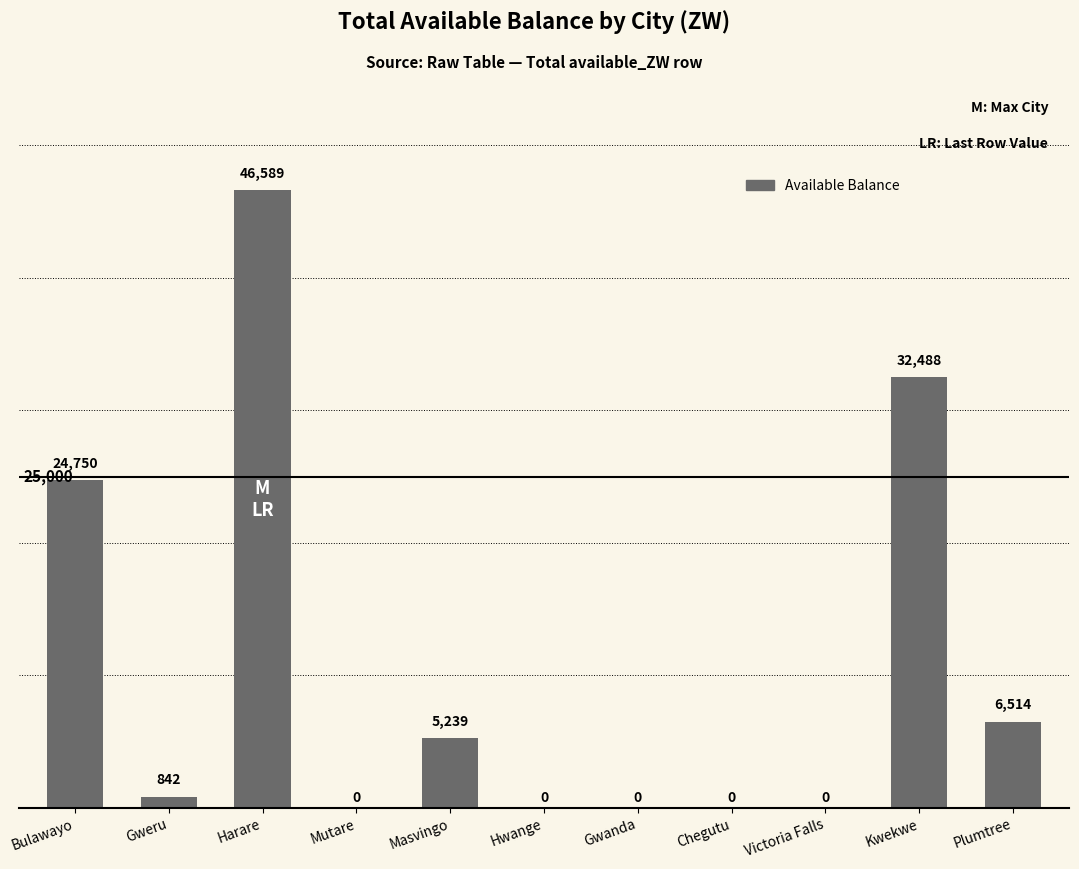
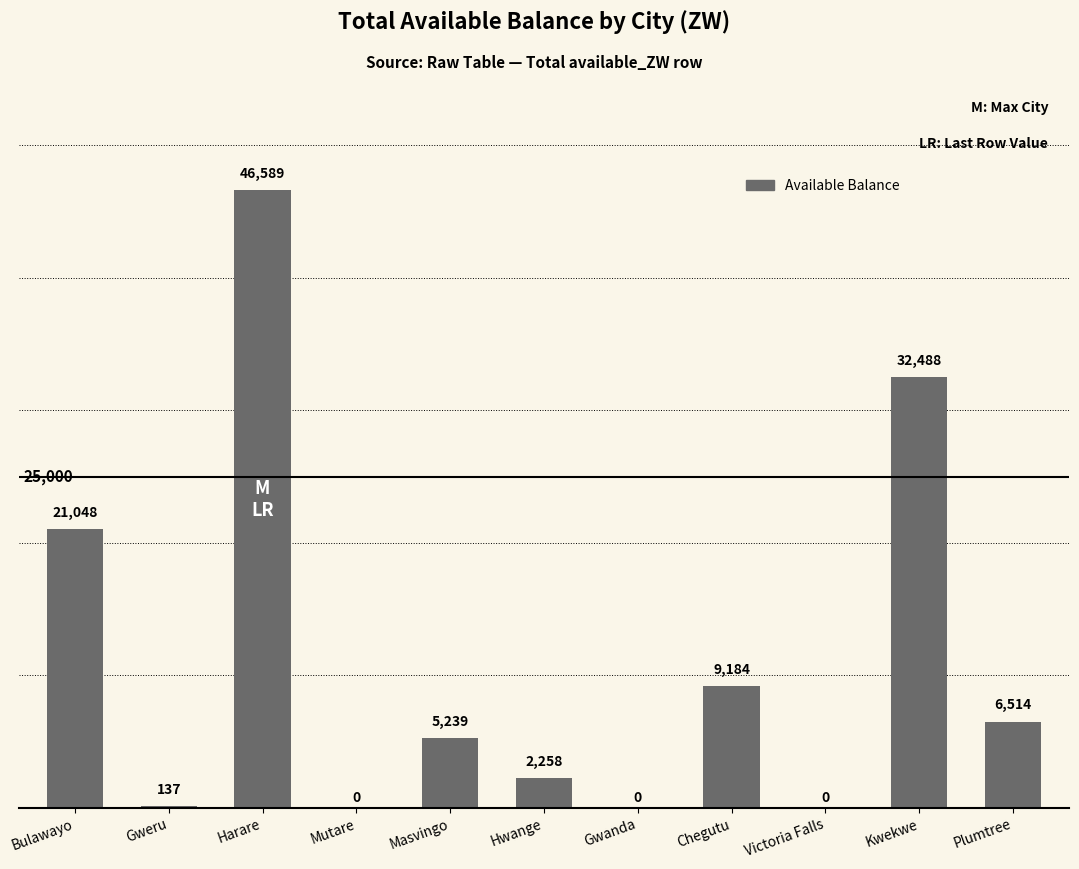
  {
-   "Bulawayo": "24,750",
-   "Gweru": "842",
+   "Bulawayo": "21,048",
+   "Gweru": "137",
    "Harare": "46,589",
    "Mutare": "0",
    "Masvingo": "5,239",
-   "Hwange": "0",
+   "Hwange": "2,258",
    "Gwanda": "0",
-   "Chegutu": "0",
+   "Chegutu": "9,184",
    "Victoria Falls": "0",
    "Kwekwe": "32,488",
    "Plumtree": "6,514"
  }
